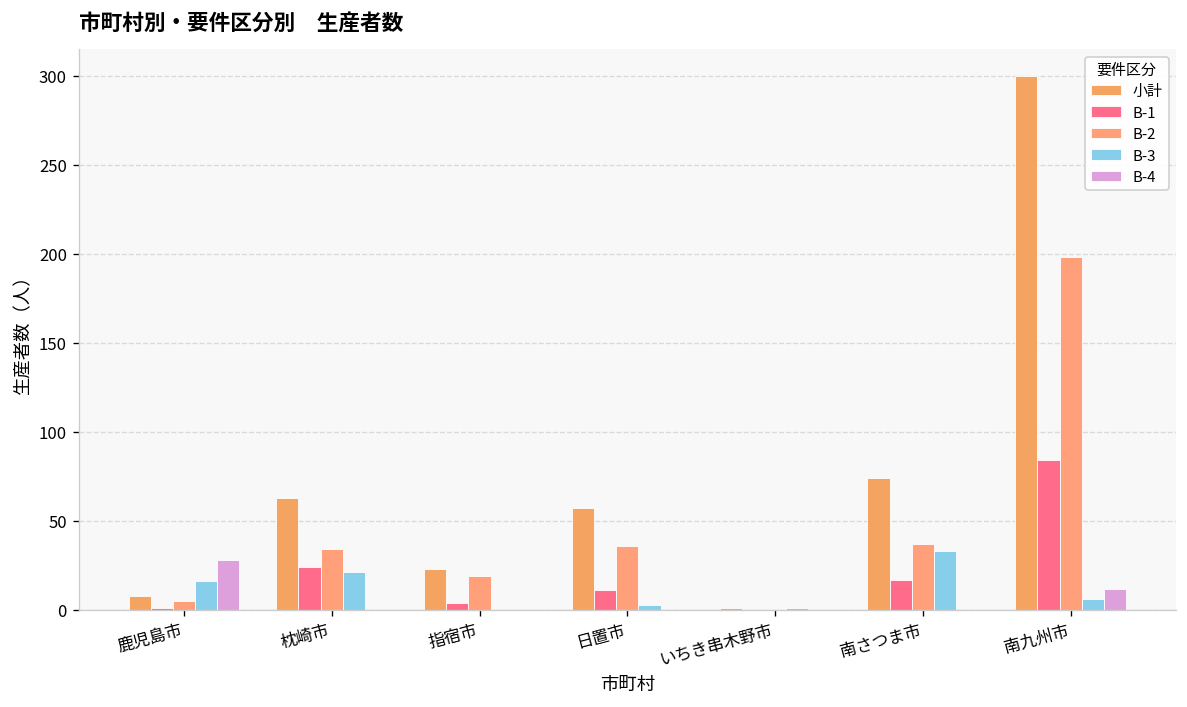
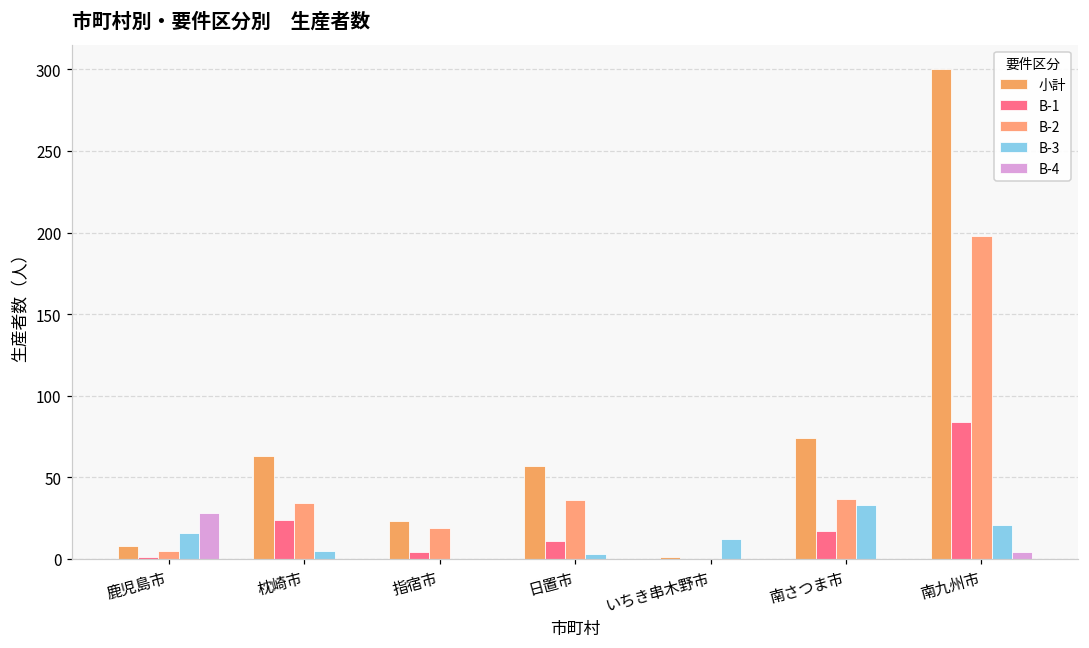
  {
    "B-3": {
      "鹿児島市": 16,
-     "枕崎市": 21,
+     "枕崎市": 5,
      "指宿市": 0,
      "日置市": 3,
-     "いちき串木野市": 1,
+     "いちき串木野市": 12,
      "南さつま市": 33,
-     "南九州市": 6
+     "南九州市": 21
    },
    "B-4": {
      "鹿児島市": 28,
      "枕崎市": 0,
      "指宿市": 0,
      "日置市": 0,
      "いちき串木野市": 0,
      "南さつま市": 0,
-     "南九州市": 12
+     "南九州市": 4
    }
  }
